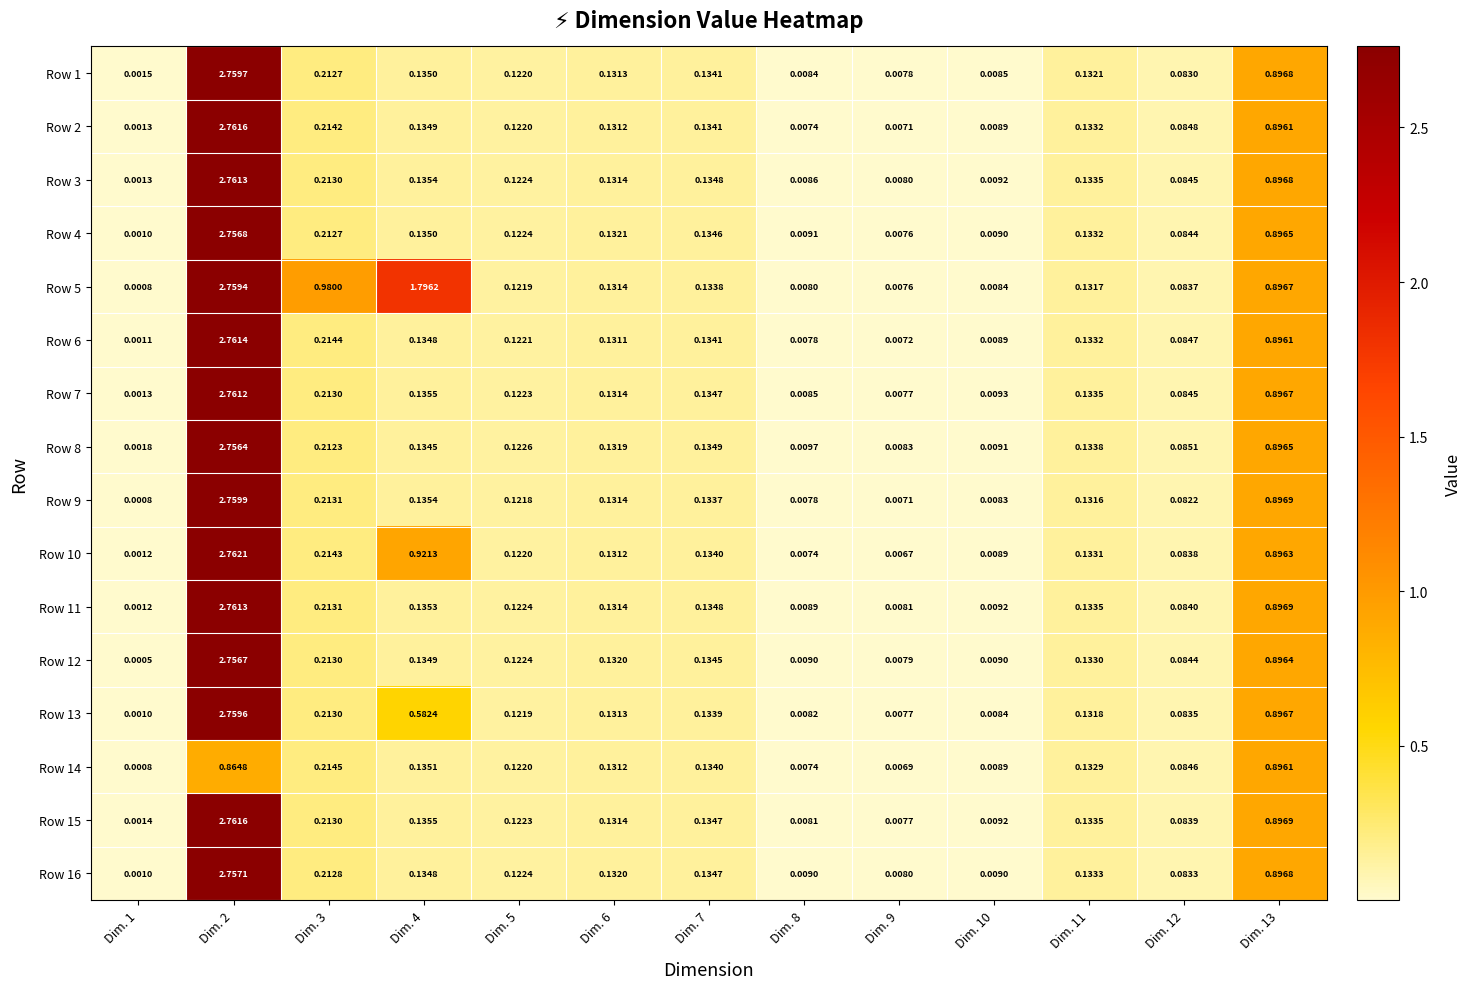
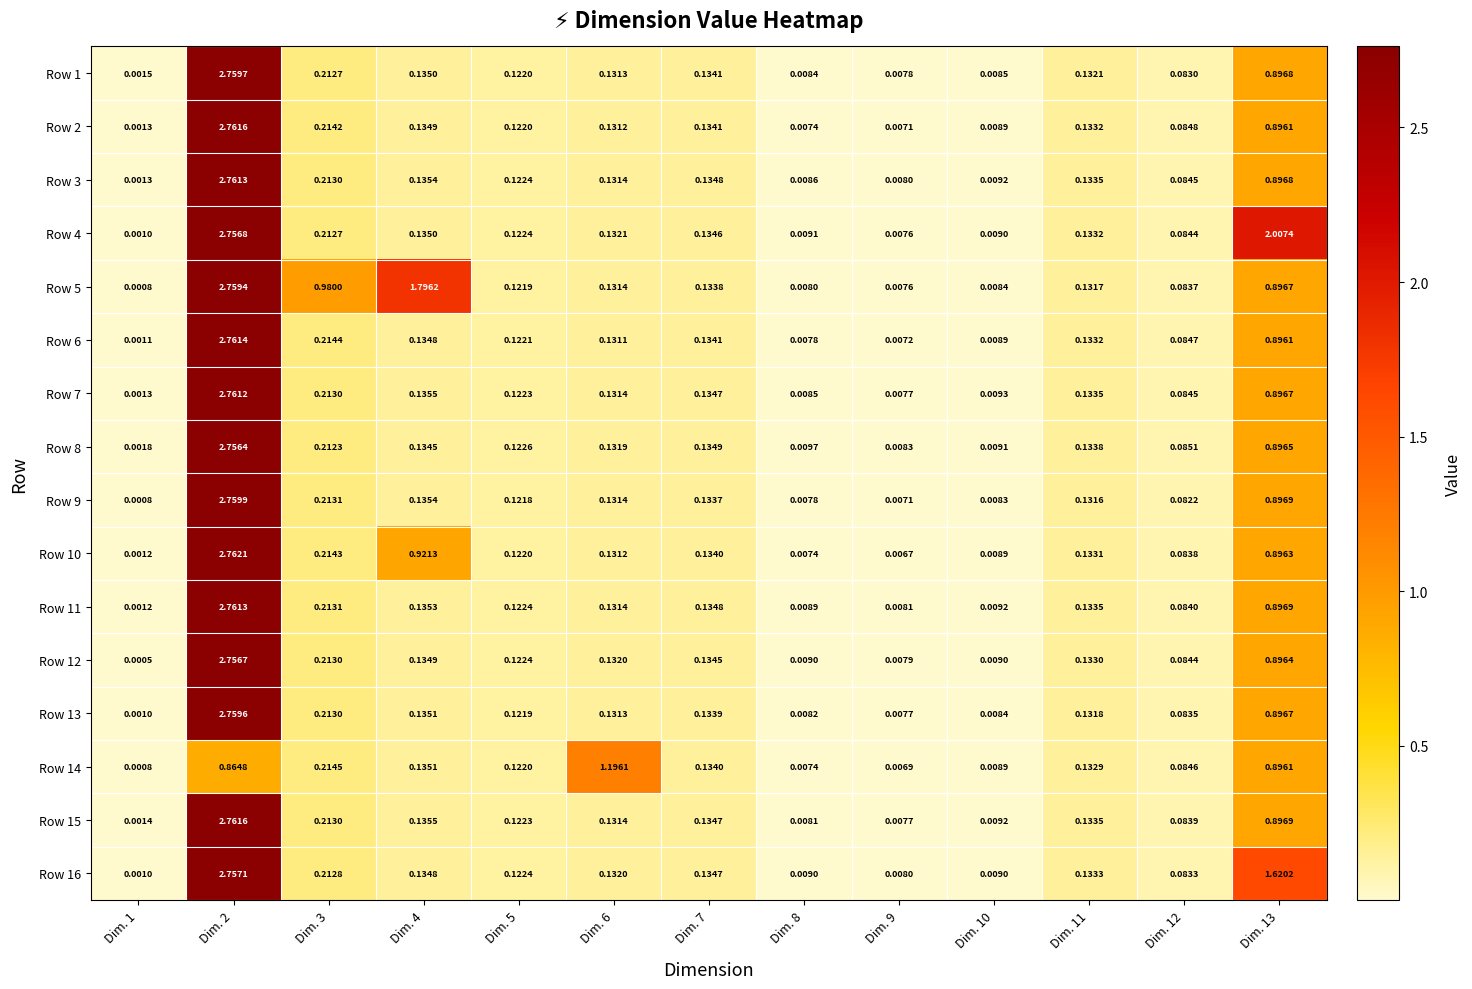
  {
    "Row 4": {
      "Dim. 1": 0.0010,
      "Dim. 2": 2.7568,
      "Dim. 3": 0.2127,
      "Dim. 4": 0.1350,
      "Dim. 5": 0.1224,
      "Dim. 6": 0.1321,
      "Dim. 7": 0.1346,
      "Dim. 8": 0.0091,
      "Dim. 9": 0.0076,
      "Dim. 10": 0.0090,
      "Dim. 11": 0.1332,
      "Dim. 12": 0.0844,
-     "Dim. 13": 0.8965
+     "Dim. 13": 2.0074
    },
    "Row 13": {
      "Dim. 1": 0.0010,
      "Dim. 2": 2.7596,
      "Dim. 3": 0.2130,
-     "Dim. 4": 0.5824,
+     "Dim. 4": 0.1351,
      "Dim. 5": 0.1219,
      "Dim. 6": 0.1313,
      "Dim. 7": 0.1339,
      "Dim. 8": 0.0082,
      "Dim. 9": 0.0077,
      "Dim. 10": 0.0084,
      "Dim. 11": 0.1318,
      "Dim. 12": 0.0835,
      "Dim. 13": 0.8967
    },
    "Row 14": {
      "Dim. 1": 0.0008,
      "Dim. 2": 0.8648,
      "Dim. 3": 0.2145,
      "Dim. 4": 0.1351,
      "Dim. 5": 0.1220,
-     "Dim. 6": 0.1312,
+     "Dim. 6": 1.1961,
      "Dim. 7": 0.1340,
      "Dim. 8": 0.0074,
      "Dim. 9": 0.0069,
      "Dim. 10": 0.0089,
      "Dim. 11": 0.1329,
      "Dim. 12": 0.0846,
      "Dim. 13": 0.8961
    },
    "Row 16": {
      "Dim. 1": 0.0010,
      "Dim. 2": 2.7571,
      "Dim. 3": 0.2128,
      "Dim. 4": 0.1348,
      "Dim. 5": 0.1224,
      "Dim. 6": 0.1320,
      "Dim. 7": 0.1347,
      "Dim. 8": 0.0090,
      "Dim. 9": 0.0080,
      "Dim. 10": 0.0090,
      "Dim. 11": 0.1333,
      "Dim. 12": 0.0833,
-     "Dim. 13": 0.8968
+     "Dim. 13": 1.6202
    }
  }
